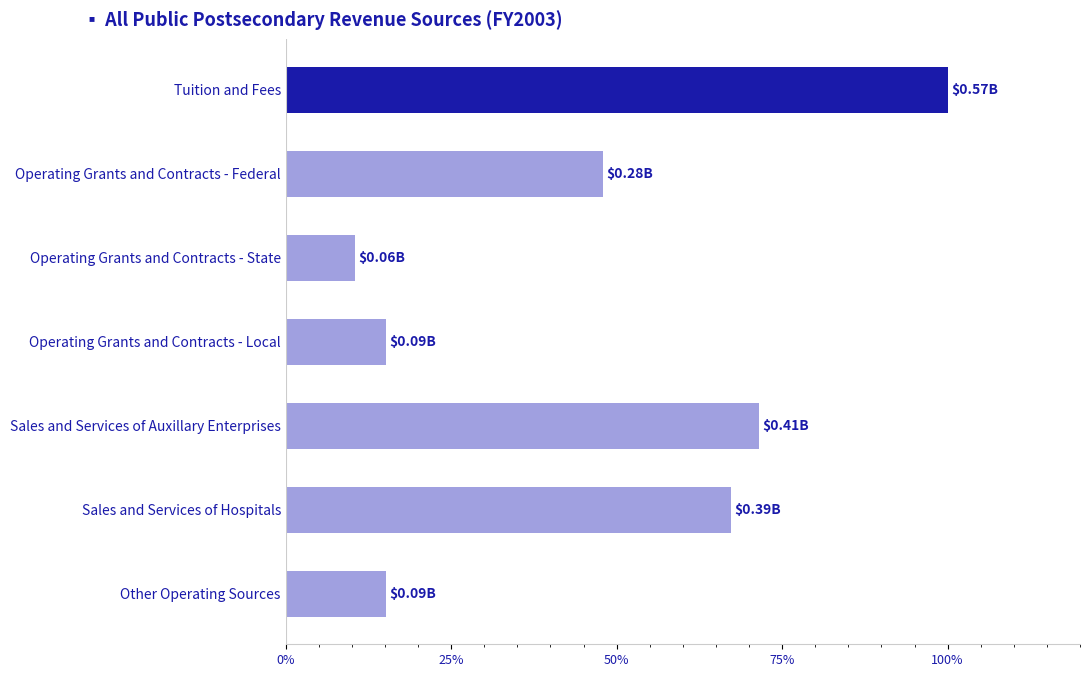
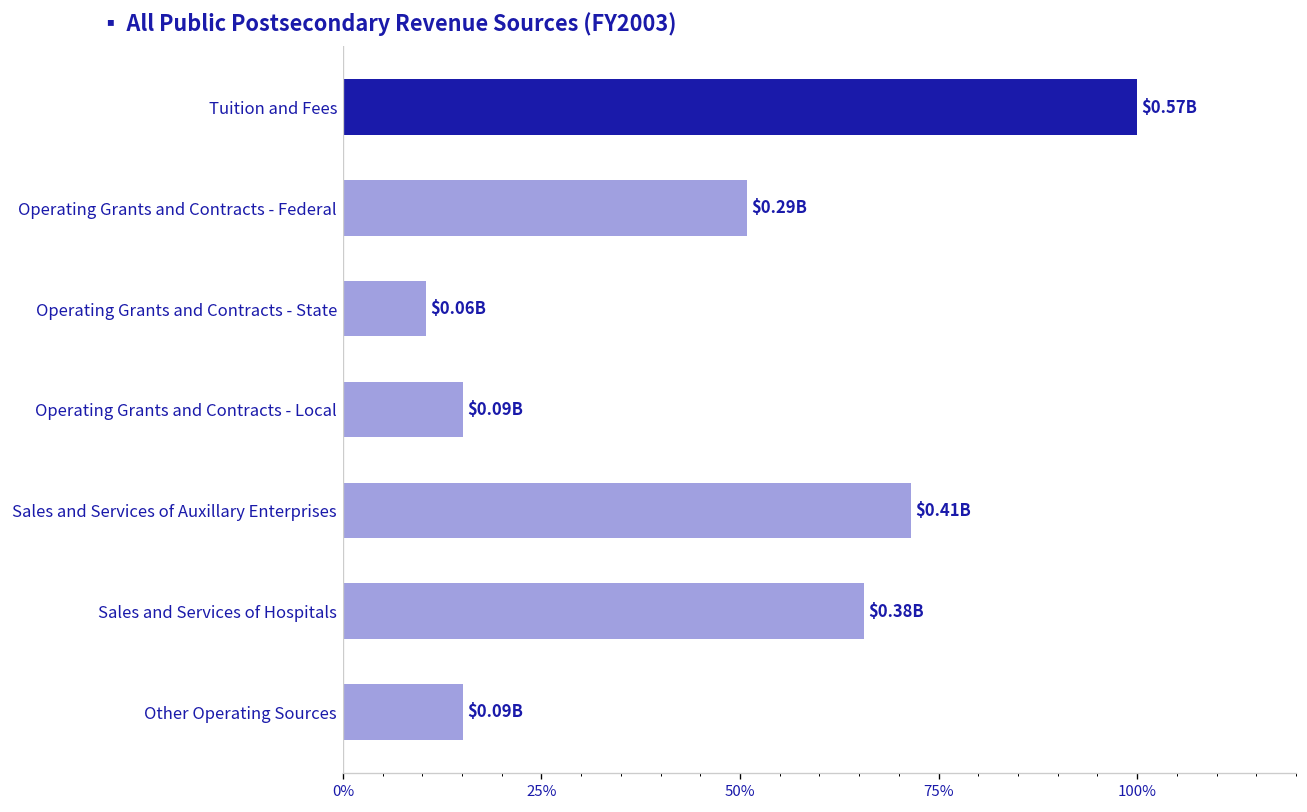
  {
-   "Operating Grants and Contracts - Federal": "$0.28B",
-   "Sales and Services of Hospitals": "$0.39B"
+   "Operating Grants and Contracts - Federal": "$0.29B",
+   "Sales and Services of Hospitals": "$0.38B"
  }
